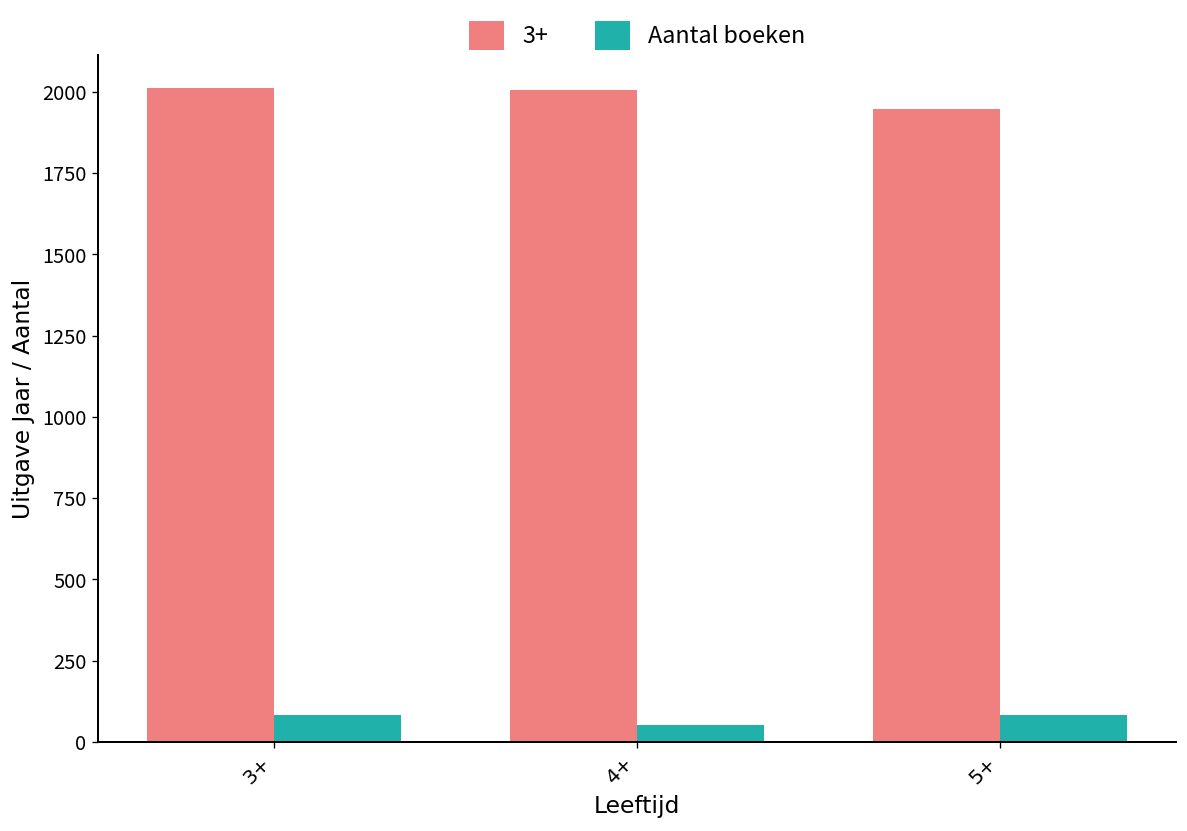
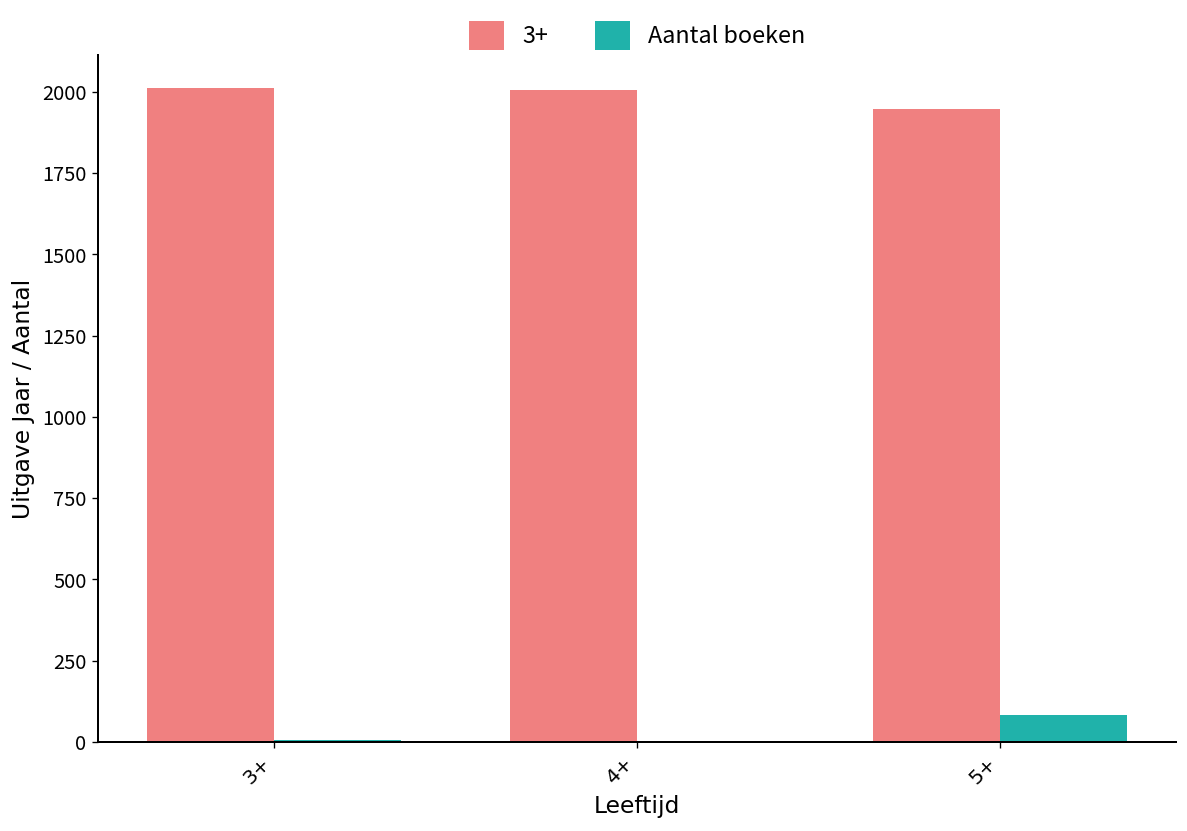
  {
    "3+": {
      "3+": 2010,
      "4+": 2010,
      "5+": 1950
    },
    "Aantal boeken": {
-     "3+": 80,
-     "4+": 50,
+     "3+": 10,
+     "4+": 0,
      "5+": 80
    }
  }
